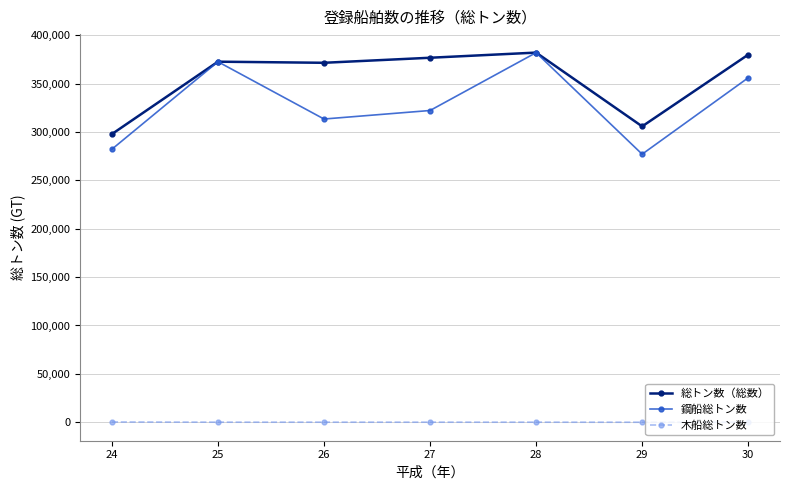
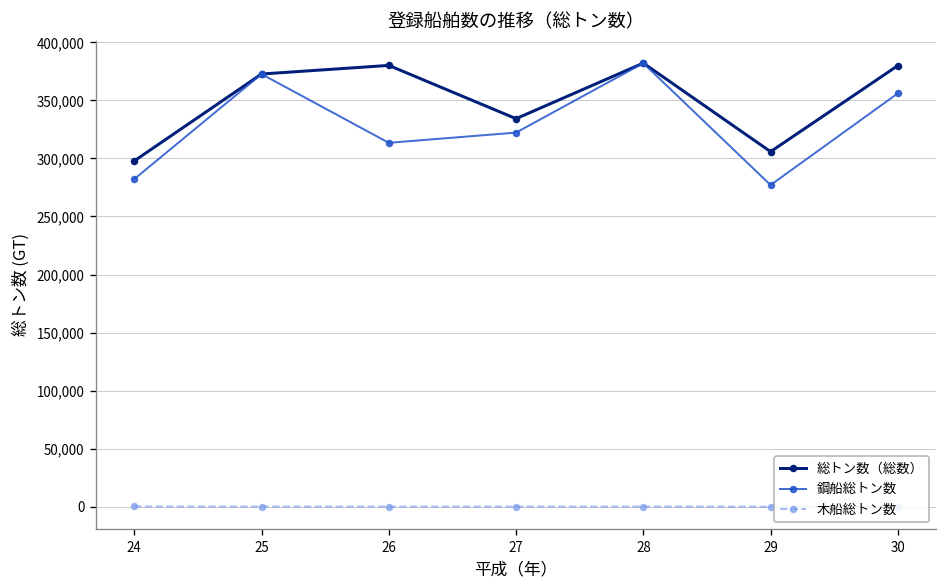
  {
    "総トン数（総数）": {
      "24": "300,000",
-     "26": "370,000",
-     "27": "380,000",
+     "26": "380,000",
+     "27": "330,000",
      "29": "310,000",
      "30": "380,000"
    },
    "鋼船総トン数": {
      "24": "280,000",
      "26": "310,000",
      "27": "320,000",
      "29": "280,000",
      "30": "360,000"
    },
    "木船総トン数": {
      "24": "0",
      "25": "0",
      "26": "0",
      "27": "0",
      "28": "0",
      "29": "0"
    }
  }
